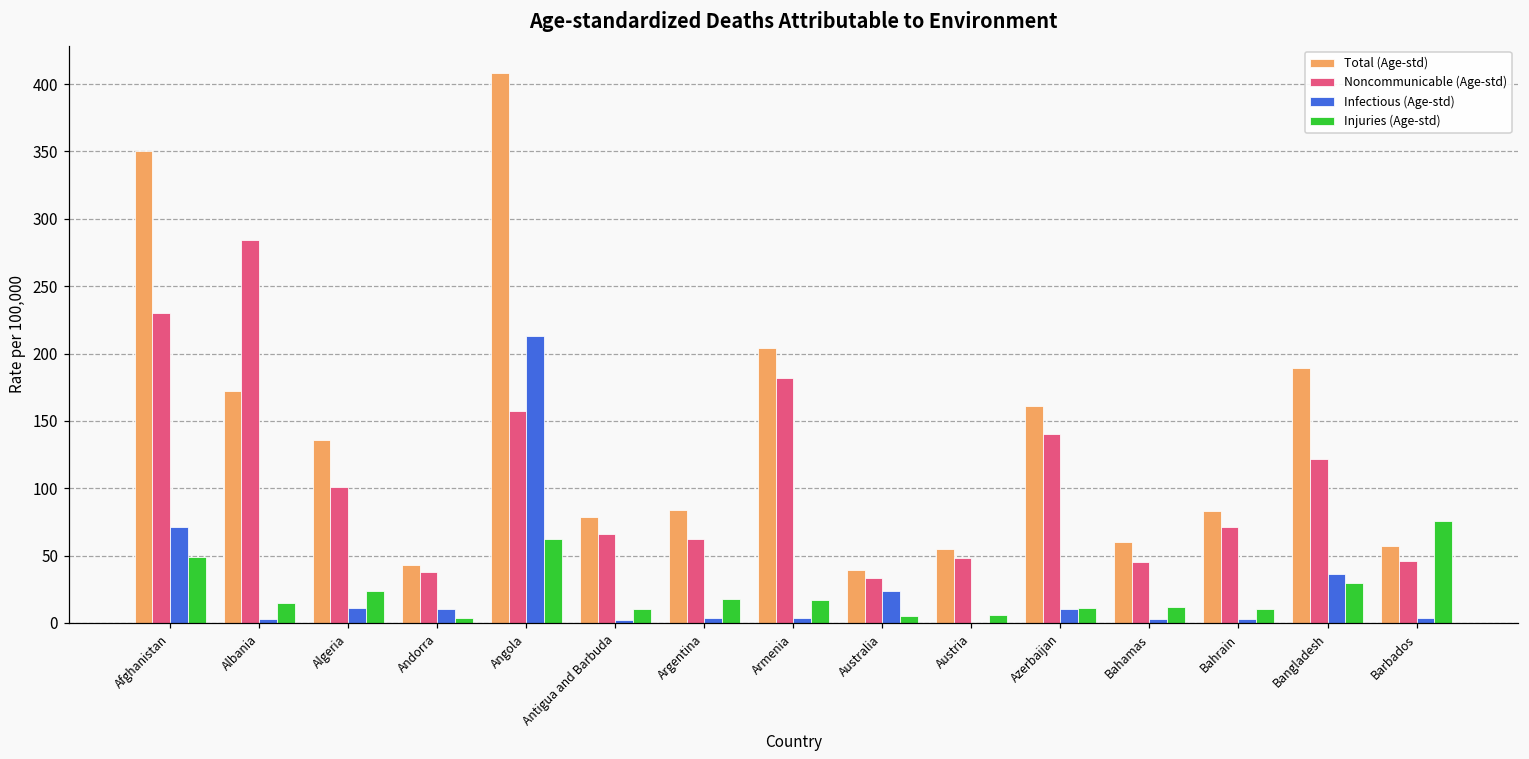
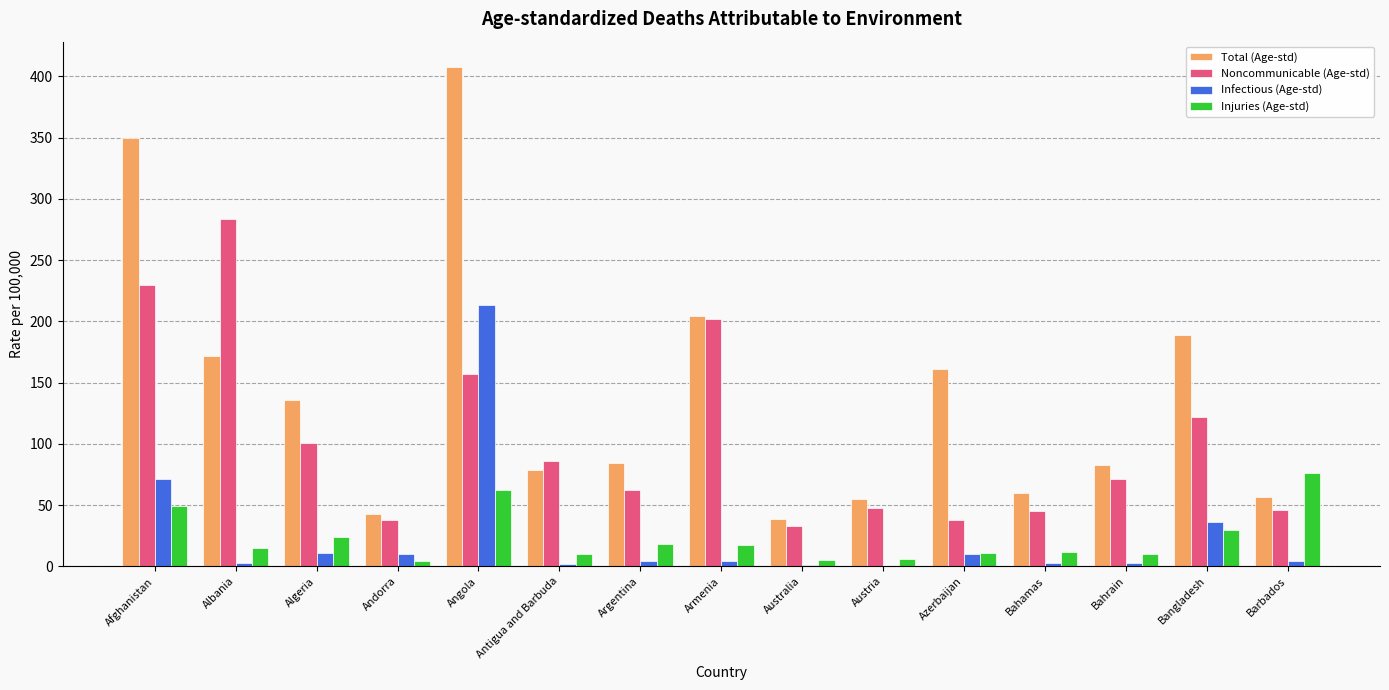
  {
    "Total (Age-std)": {
      "Afghanistan": 350,
      "Albania": 172,
      "Algeria": 136,
      "Andorra": 43,
      "Angola": 408,
      "Antigua and Barbuda": 79,
      "Argentina": 84,
      "Armenia": 204,
      "Australia": 39,
      "Austria": 55,
      "Azerbaijan": 161,
      "Bahamas": 60,
      "Bahrain": 83,
      "Bangladesh": 189,
      "Barbados": 57
    },
    "Noncommunicable (Age-std)": {
      "Afghanistan": 230,
      "Albania": 284,
      "Algeria": 101,
      "Andorra": 38,
      "Angola": 157,
-     "Antigua and Barbuda": 66,
+     "Antigua and Barbuda": 86,
      "Argentina": 62,
-     "Armenia": 182,
+     "Armenia": 202,
      "Australia": 33,
      "Austria": 48,
-     "Azerbaijan": 140,
+     "Azerbaijan": 38,
      "Bahamas": 45,
      "Bahrain": 71,
      "Bangladesh": 122,
      "Barbados": 46
    },
    "Infectious (Age-std)": {
      "Afghanistan": 71,
      "Albania": 3,
      "Algeria": 11,
      "Andorra": 10,
      "Angola": 213,
      "Argentina": 4,
      "Armenia": 4,
-     "Australia": 24,
+     "Australia": 1,
      "Austria": 0,
      "Azerbaijan": 10,
      "Bahamas": 3,
      "Bahrain": 3,
      "Bangladesh": 36,
      "Barbados": 4
    },
    "Injuries (Age-std)": {
      "Afghanistan": 49,
      "Albania": 15,
      "Algeria": 24,
      "Andorra": 4,
      "Angola": 62,
      "Antigua and Barbuda": 10,
      "Argentina": 18,
      "Armenia": 17,
      "Australia": 5,
      "Austria": 6,
      "Azerbaijan": 11,
      "Bahamas": 12,
      "Bahrain": 10,
      "Bangladesh": 30,
      "Barbados": 76
    }
  }
